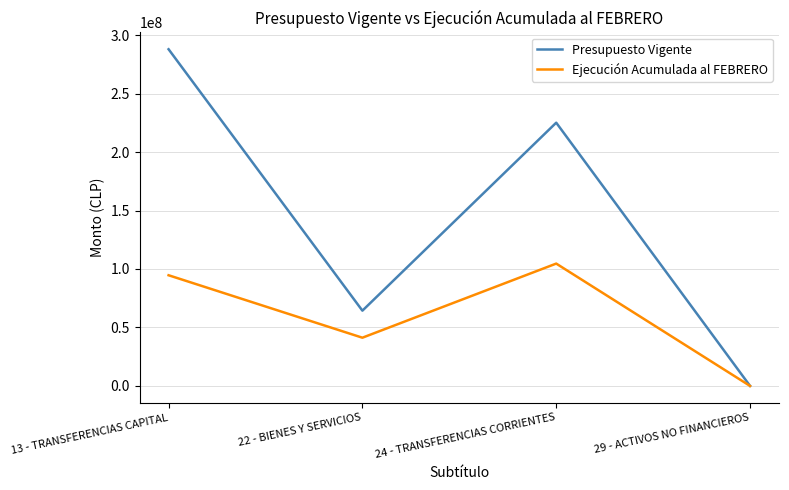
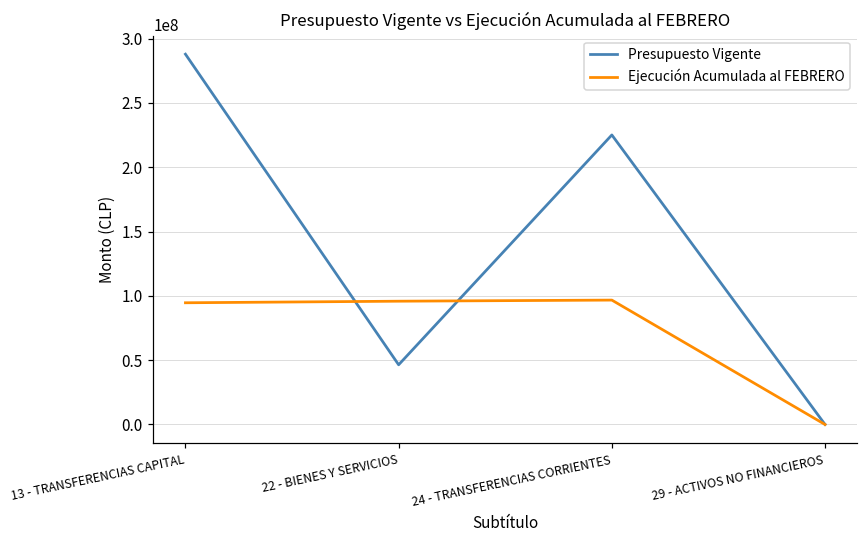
  {
    "Presupuesto Vigente": {
      "13 - TRANSFERENCIAS CAPITAL": 288000000,
-     "22 - BIENES Y SERVICIOS": 64000000,
+     "22 - BIENES Y SERVICIOS": 46000000,
      "24 - TRANSFERENCIAS CORRIENTES": 225000000
    },
    "Ejecución Acumulada al FEBRERO": {
      "13 - TRANSFERENCIAS CAPITAL": 95000000,
-     "22 - BIENES Y SERVICIOS": 41000000,
-     "24 - TRANSFERENCIAS CORRIENTES": 105000000
+     "22 - BIENES Y SERVICIOS": 96000000,
+     "24 - TRANSFERENCIAS CORRIENTES": 97000000
    }
  }
